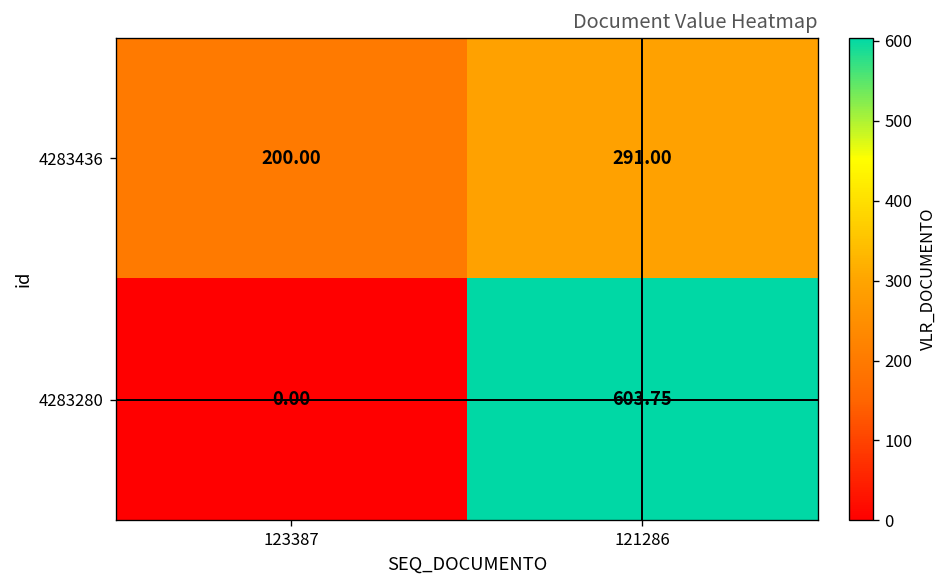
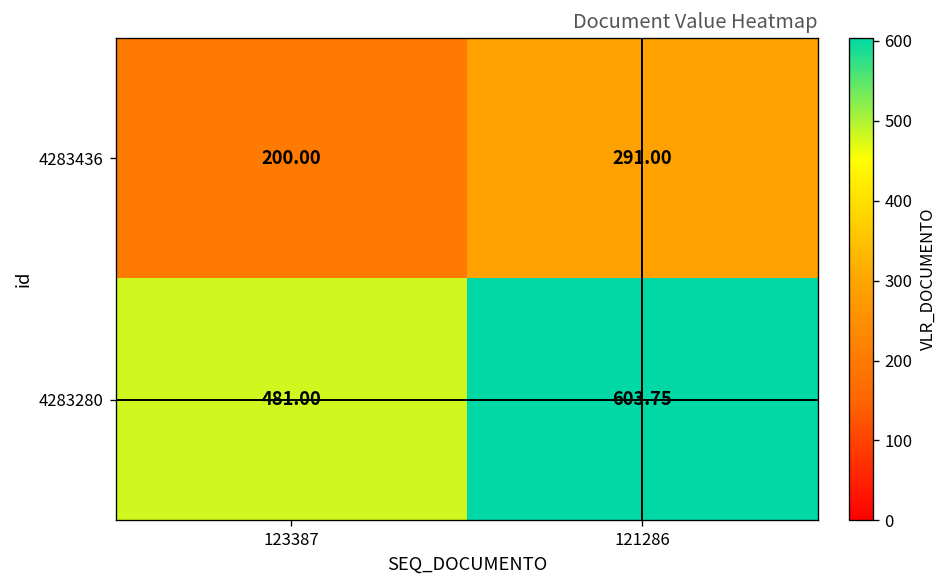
  {
    "4283436": {
      "123387": 200.00,
      "121286": 291.00
    },
    "4283280": {
-     "123387": 0.00,
+     "123387": 481.00,
      "121286": 603.75
    }
  }
